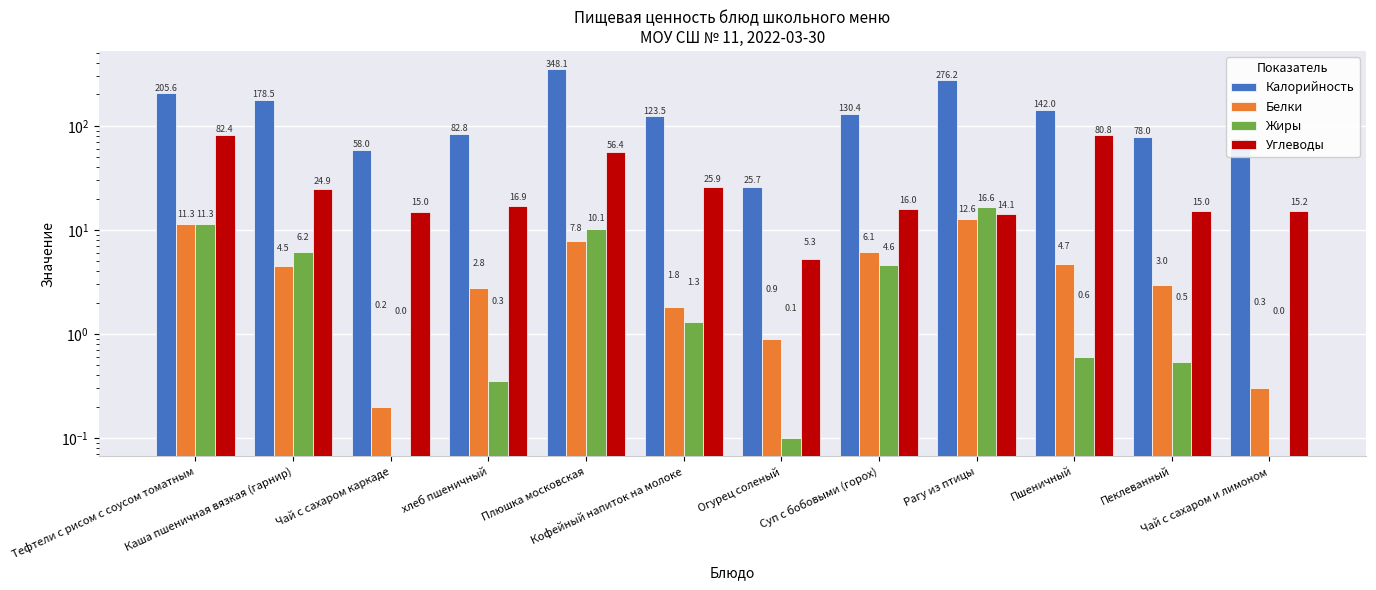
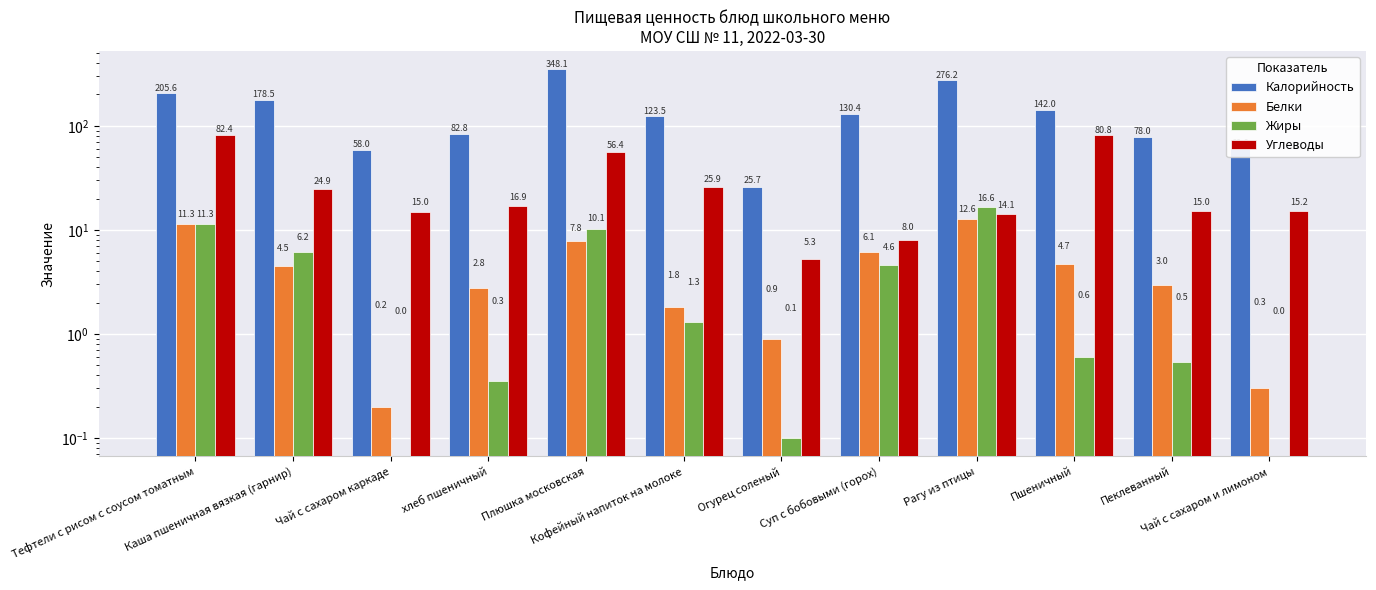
  {
    "Калорийность": {
      "Тефтели с рисом с соусом томатным": 205.6,
      "Каша пшеничная вязкая (гарнир)": 178.5,
      "Чай с сахаром каркаде": 58.0,
      "хлеб пшеничный": 82.8,
      "Плюшка московская": 348.1,
      "Кофейный напиток на молоке": 123.5,
      "Огурец соленый": 25.7,
      "Суп с бобовыми (горох)": 130.4,
      "Рагу из птицы": 276.2,
      "Пшеничный": 142.0,
      "Пеклеванный": 78.0
    },
    "Белки": {
      "Тефтели с рисом с соусом томатным": 11.3,
      "Каша пшеничная вязкая (гарнир)": 4.5,
      "хлеб пшеничный": 2.8,
      "Плюшка московская": 7.8,
      "Суп с бобовыми (горох)": 6.1,
      "Рагу из птицы": 12.6,
      "Пшеничный": 4.7,
      "Пеклеванный": 3.0
    },
    "Жиры": {
      "Тефтели с рисом с соусом томатным": 11.3,
      "Каша пшеничная вязкая (гарнир)": 6.2,
      "Плюшка московская": 10.1,
      "Суп с бобовыми (горох)": 4.6,
      "Рагу из птицы": 16.6
    },
    "Углеводы": {
      "Тефтели с рисом с соусом томатным": 82.4,
      "Каша пшеничная вязкая (гарнир)": 24.9,
      "Чай с сахаром каркаде": 15.0,
      "хлеб пшеничный": 16.9,
      "Плюшка московская": 56.4,
      "Кофейный напиток на молоке": 25.9,
      "Огурец соленый": 5.3,
-     "Суп с бобовыми (горох)": 16.0,
+     "Суп с бобовыми (горох)": 8.0,
      "Рагу из птицы": 14.1,
      "Пшеничный": 80.8,
      "Пеклеванный": 15.0,
      "Чай с сахаром и лимоном": 15.2
    }
  }
